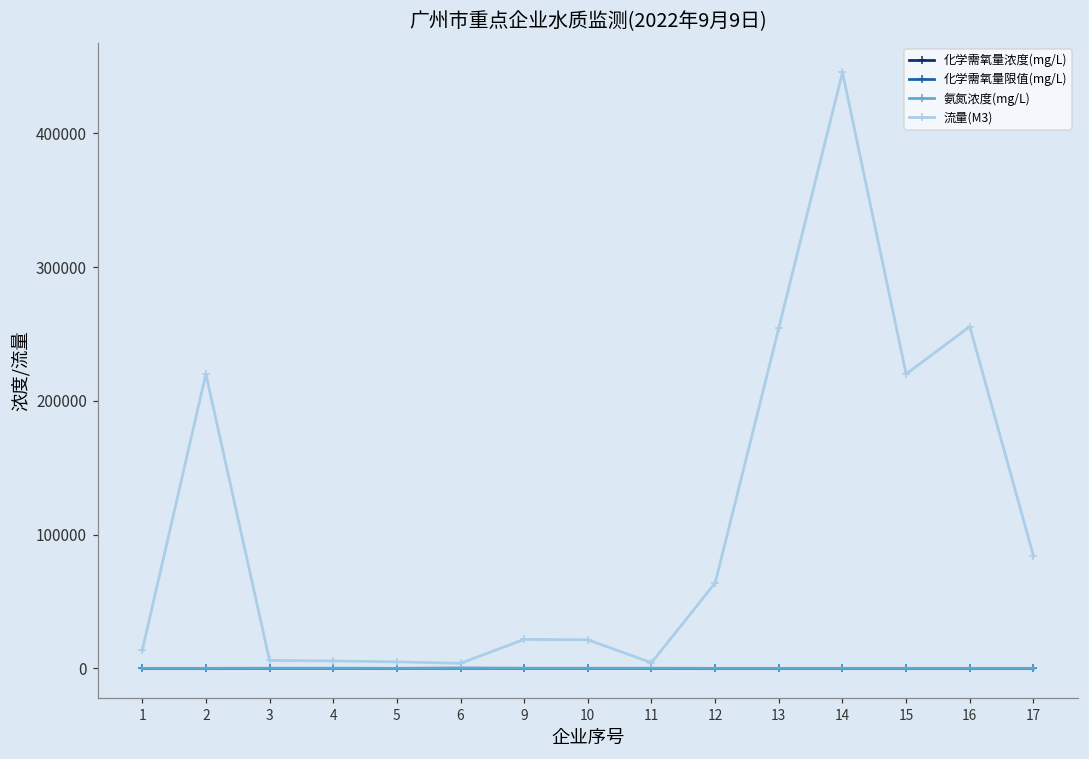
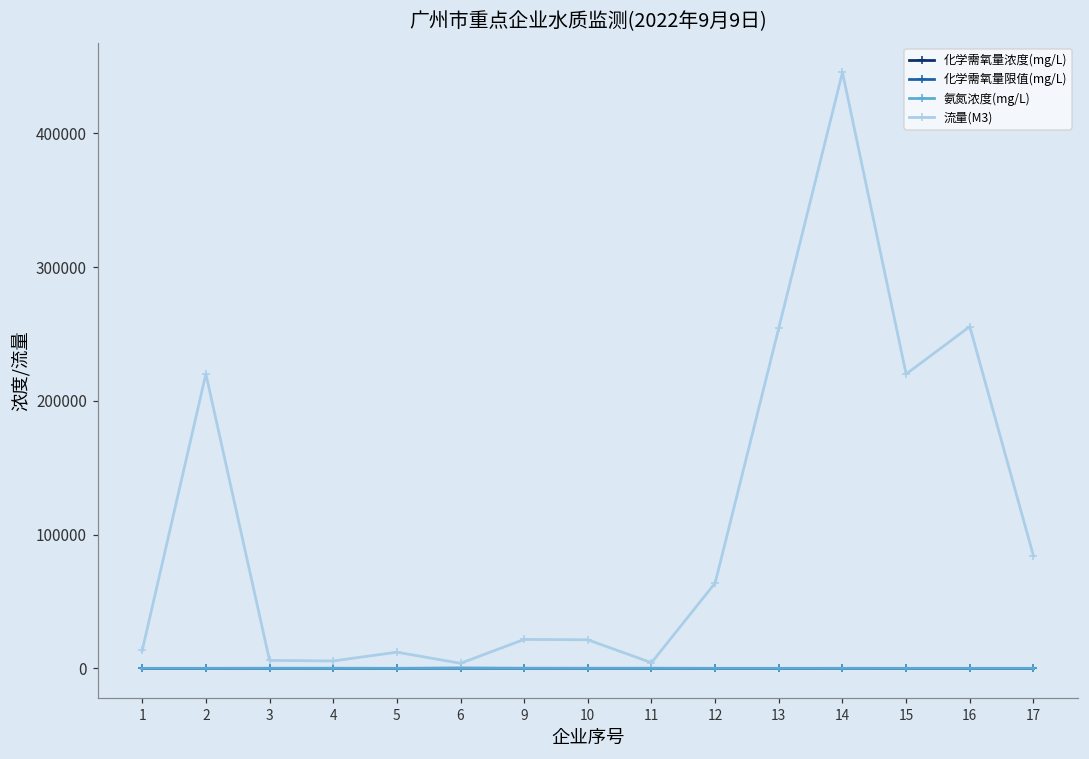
  {
    "流量(M3)": {
      "1": 13000,
      "2": 220000,
      "3": 6000,
      "4": 6000,
-     "5": 5000,
+     "5": 12000,
      "6": 4000,
      "9": 22000,
      "10": 21000,
      "11": 4000,
      "12": 64000,
      "13": 255000,
      "14": 446000,
      "15": 220000,
      "16": 256000,
      "17": 84000
    }
  }
